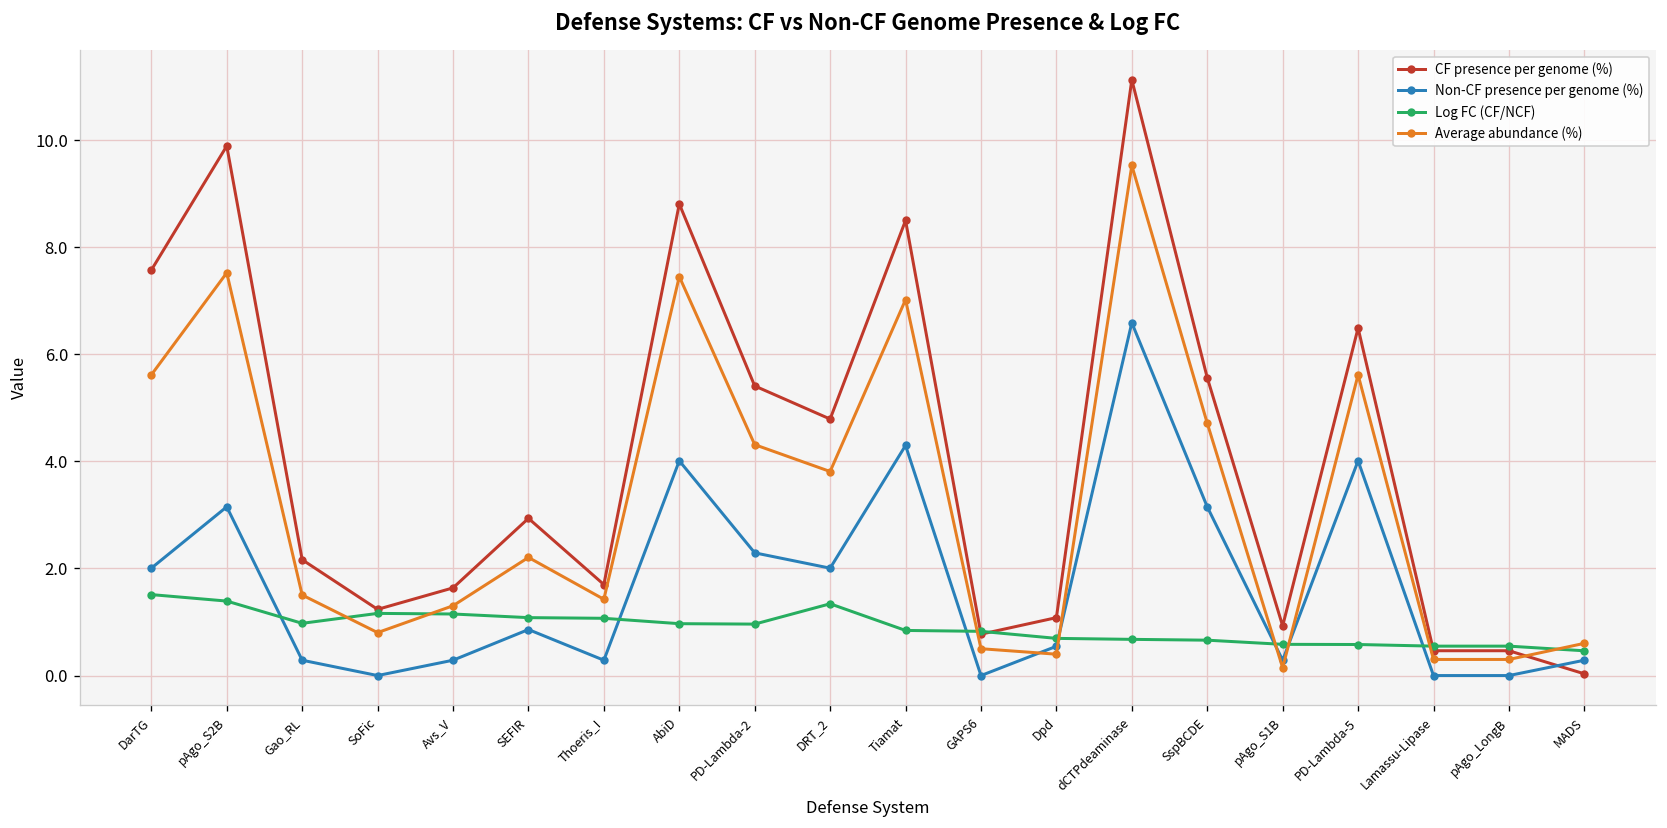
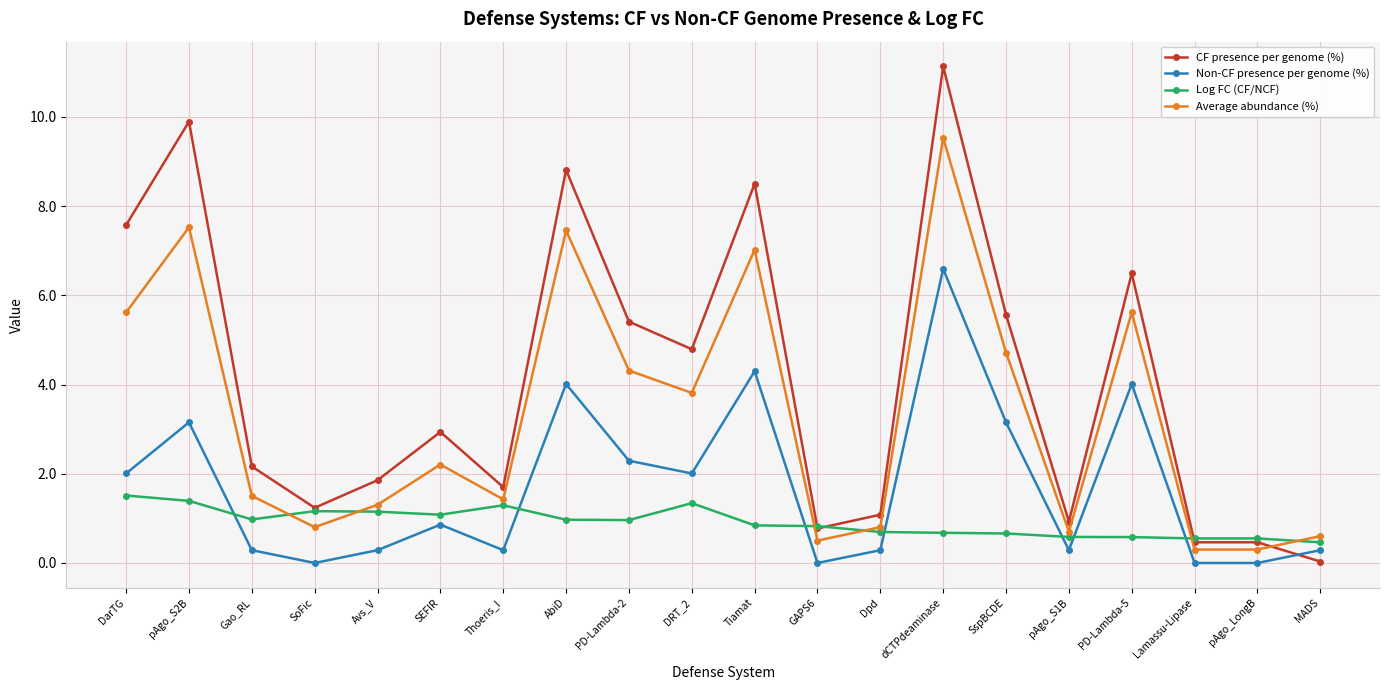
  {
    "CF presence per genome (%)": {
      "DarTG": 7.6,
      "pAgo_S2B": 9.9,
      "Gao_RL": 2.2,
      "SoFic": 1.2,
-     "Avs_V": 1.6,
+     "Avs_V": 1.9,
      "SEFIR": 2.9,
      "Thoeris_I": 1.7,
      "AbiD": 8.8,
      "PD-Lambda-2": 5.4,
      "DRT_2": 4.8,
      "Tiamat": 8.5,
      "Dpd": 1.1,
      "dCTPdeaminase": 11.1,
      "SspBCDE": 5.6,
      "pAgo_S1B": 0.9,
      "PD-Lambda-5": 6.5,
      "Lamassu-Lipase": 0.5,
      "pAgo_LongB": 0.5,
      "MADS": 0.0
    },
    "Non-CF presence per genome (%)": {
      "DarTG": 2.0,
      "pAgo_S2B": 3.2,
      "Gao_RL": 0.3,
      "SoFic": 0.0,
      "Avs_V": 0.3,
      "SEFIR": 0.9,
      "Thoeris_I": 0.3,
      "AbiD": 4.0,
      "PD-Lambda-2": 2.3,
      "DRT_2": 2.0,
      "Tiamat": 4.3,
      "GAPS6": 0.0,
-     "Dpd": 0.5,
+     "Dpd": 0.3,
      "dCTPdeaminase": 6.6,
      "SspBCDE": 3.2,
      "pAgo_S1B": 0.3,
      "PD-Lambda-5": 4.0,
      "Lamassu-Lipase": 0.0,
      "pAgo_LongB": 0.0,
      "MADS": 0.3
    },
    "Log FC (CF/NCF)": {
      "DarTG": 1.5,
      "pAgo_S2B": 1.4,
      "Gao_RL": 1.0,
      "SoFic": 1.2,
      "Avs_V": 1.1,
      "SEFIR": 1.1,
-     "Thoeris_I": 1.1,
+     "Thoeris_I": 1.3,
      "AbiD": 1.0,
      "PD-Lambda-2": 1.0,
      "DRT_2": 1.3,
      "Tiamat": 0.8,
      "Dpd": 0.7,
      "dCTPdeaminase": 0.7,
      "SspBCDE": 0.7,
      "pAgo_S1B": 0.6,
      "PD-Lambda-5": 0.6,
      "Lamassu-Lipase": 0.5,
      "pAgo_LongB": 0.5,
      "MADS": 0.5
    },
    "Average abundance (%)": {
      "DarTG": 5.6,
      "pAgo_S2B": 7.5,
      "Gao_RL": 1.5,
      "SoFic": 0.8,
      "Avs_V": 1.3,
      "SEFIR": 2.2,
      "Thoeris_I": 1.4,
      "AbiD": 7.5,
      "PD-Lambda-2": 4.3,
      "DRT_2": 3.8,
      "Tiamat": 7.0,
      "GAPS6": 0.5,
-     "Dpd": 0.4,
+     "Dpd": 0.8,
      "dCTPdeaminase": 9.5,
      "SspBCDE": 4.7,
-     "pAgo_S1B": 0.1,
+     "pAgo_S1B": 0.7,
      "PD-Lambda-5": 5.6,
      "Lamassu-Lipase": 0.3,
      "pAgo_LongB": 0.3,
      "MADS": 0.6
    }
  }
